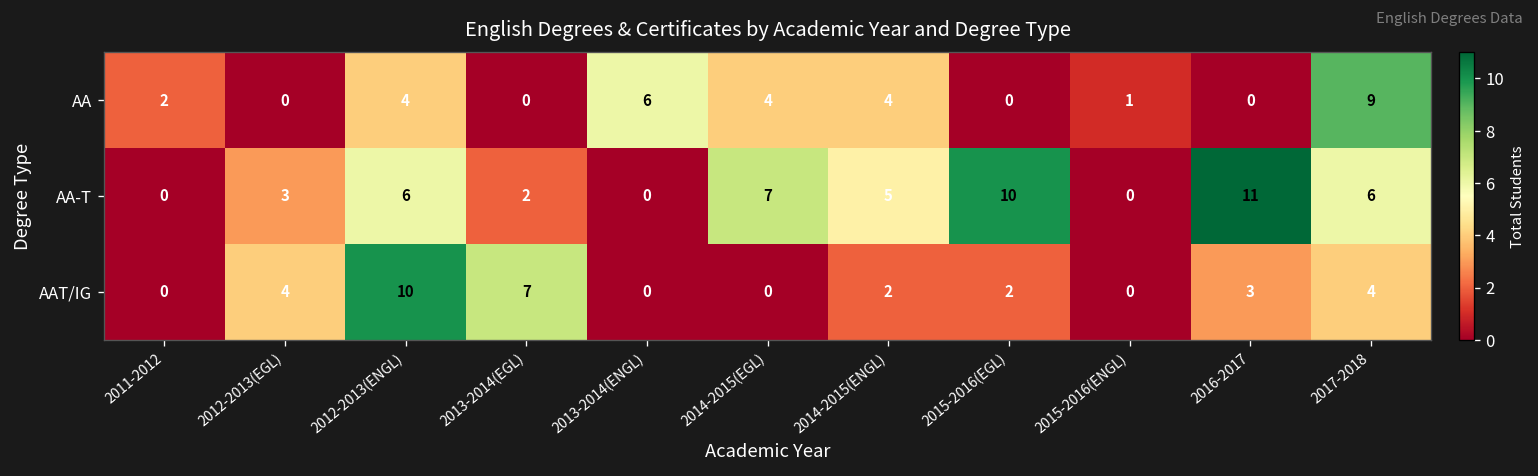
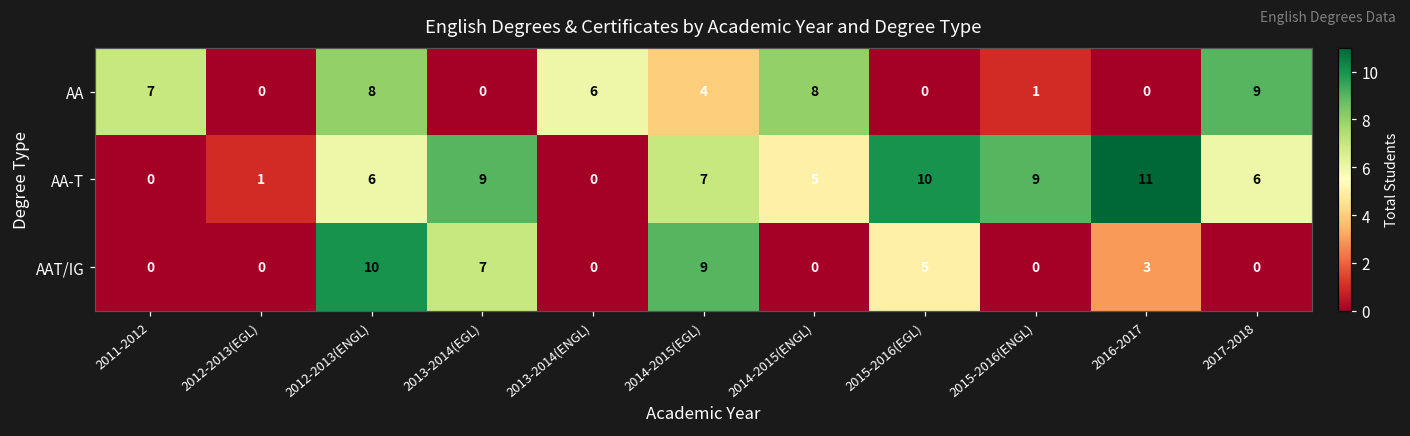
  {
    "AA": {
-     "2011-2012": 2,
+     "2011-2012": 7,
      "2012-2013(EGL)": 0,
-     "2012-2013(ENGL)": 4,
+     "2012-2013(ENGL)": 8,
      "2013-2014(EGL)": 0,
      "2013-2014(ENGL)": 6,
      "2014-2015(EGL)": 4,
-     "2014-2015(ENGL)": 4,
+     "2014-2015(ENGL)": 8,
      "2015-2016(EGL)": 0,
      "2015-2016(ENGL)": 1,
      "2016-2017": 0,
      "2017-2018": 9
    },
    "AA-T": {
      "2011-2012": 0,
-     "2012-2013(EGL)": 3,
+     "2012-2013(EGL)": 1,
      "2012-2013(ENGL)": 6,
-     "2013-2014(EGL)": 2,
+     "2013-2014(EGL)": 9,
      "2013-2014(ENGL)": 0,
      "2014-2015(EGL)": 7,
      "2014-2015(ENGL)": 5,
      "2015-2016(EGL)": 10,
-     "2015-2016(ENGL)": 0,
+     "2015-2016(ENGL)": 9,
      "2016-2017": 11,
      "2017-2018": 6
    },
    "AAT/IG": {
      "2011-2012": 0,
-     "2012-2013(EGL)": 4,
+     "2012-2013(EGL)": 0,
      "2012-2013(ENGL)": 10,
      "2013-2014(EGL)": 7,
      "2013-2014(ENGL)": 0,
-     "2014-2015(EGL)": 0,
-     "2014-2015(ENGL)": 2,
-     "2015-2016(EGL)": 2,
+     "2014-2015(EGL)": 9,
+     "2014-2015(ENGL)": 0,
+     "2015-2016(EGL)": 5,
      "2015-2016(ENGL)": 0,
      "2016-2017": 3,
-     "2017-2018": 4
+     "2017-2018": 0
    }
  }
